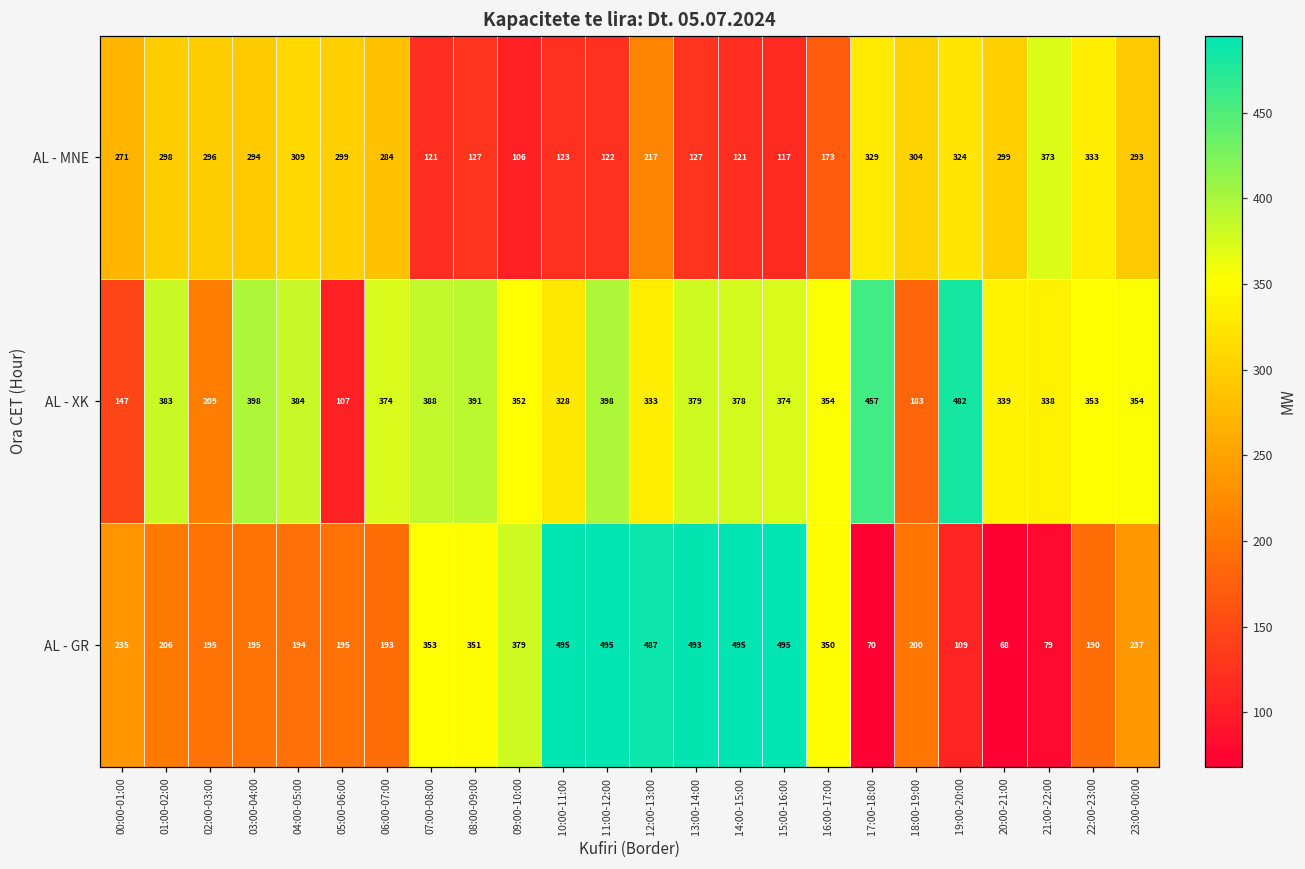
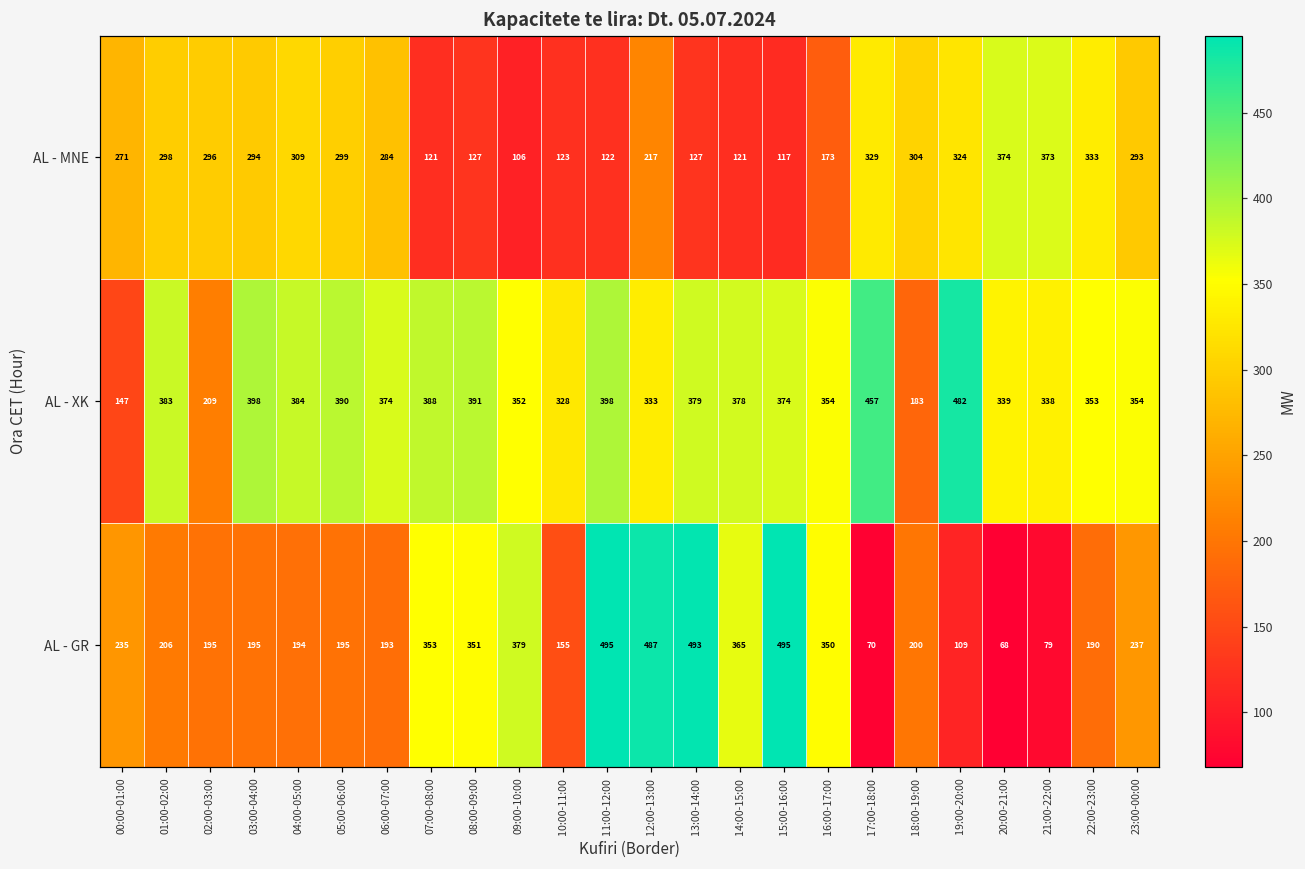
  {
    "AL - MNE": {
      "00:00-01:00": 271,
      "01:00-02:00": 298,
      "02:00-03:00": 296,
      "03:00-04:00": 294,
      "04:00-05:00": 309,
      "05:00-06:00": 299,
      "06:00-07:00": 284,
      "07:00-08:00": 121,
      "08:00-09:00": 127,
      "09:00-10:00": 106,
      "10:00-11:00": 123,
      "11:00-12:00": 122,
      "12:00-13:00": 217,
      "13:00-14:00": 127,
      "14:00-15:00": 121,
      "15:00-16:00": 117,
      "16:00-17:00": 173,
      "17:00-18:00": 329,
      "18:00-19:00": 304,
      "19:00-20:00": 324,
-     "20:00-21:00": 299,
+     "20:00-21:00": 374,
      "21:00-22:00": 373,
      "22:00-23:00": 333,
      "23:00-00:00": 293
    },
    "AL - XK": {
      "00:00-01:00": 147,
      "01:00-02:00": 383,
      "02:00-03:00": 209,
      "03:00-04:00": 398,
      "04:00-05:00": 384,
-     "05:00-06:00": 107,
+     "05:00-06:00": 390,
      "06:00-07:00": 374,
      "07:00-08:00": 388,
      "08:00-09:00": 391,
      "09:00-10:00": 352,
      "10:00-11:00": 328,
      "11:00-12:00": 398,
      "12:00-13:00": 333,
      "13:00-14:00": 379,
      "14:00-15:00": 378,
      "15:00-16:00": 374,
      "16:00-17:00": 354,
      "17:00-18:00": 457,
      "18:00-19:00": 183,
      "19:00-20:00": 482,
      "20:00-21:00": 339,
      "21:00-22:00": 338,
      "22:00-23:00": 353,
      "23:00-00:00": 354
    },
    "AL - GR": {
      "00:00-01:00": 235,
      "01:00-02:00": 206,
      "02:00-03:00": 195,
      "03:00-04:00": 195,
      "04:00-05:00": 194,
      "05:00-06:00": 195,
      "06:00-07:00": 193,
      "07:00-08:00": 353,
      "08:00-09:00": 351,
      "09:00-10:00": 379,
-     "10:00-11:00": 495,
+     "10:00-11:00": 155,
      "11:00-12:00": 495,
      "12:00-13:00": 487,
      "13:00-14:00": 493,
-     "14:00-15:00": 495,
+     "14:00-15:00": 365,
      "15:00-16:00": 495,
      "16:00-17:00": 350,
      "17:00-18:00": 70,
      "18:00-19:00": 200,
      "19:00-20:00": 109,
      "20:00-21:00": 68,
      "21:00-22:00": 79,
      "22:00-23:00": 190,
      "23:00-00:00": 237
    }
  }
